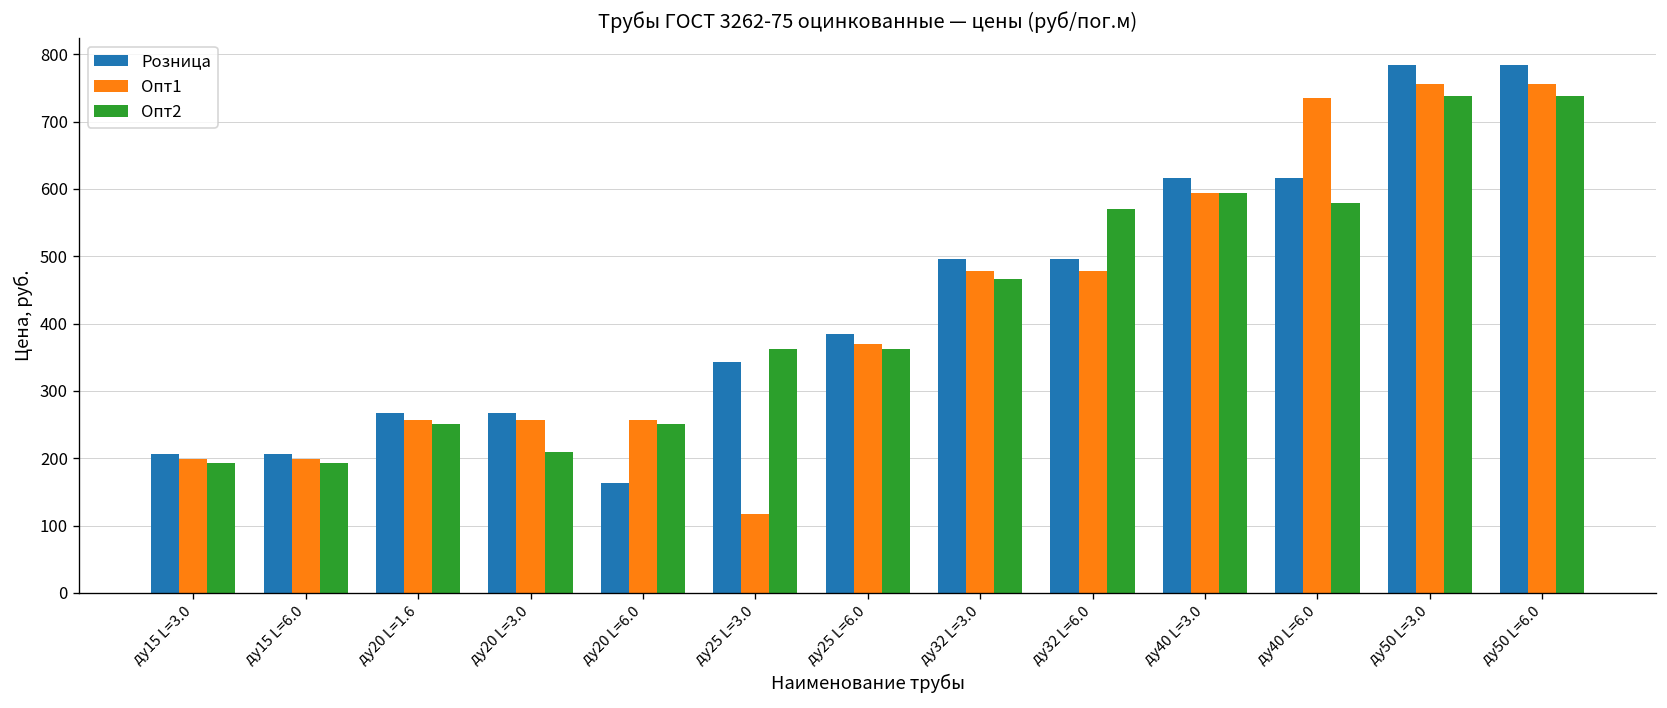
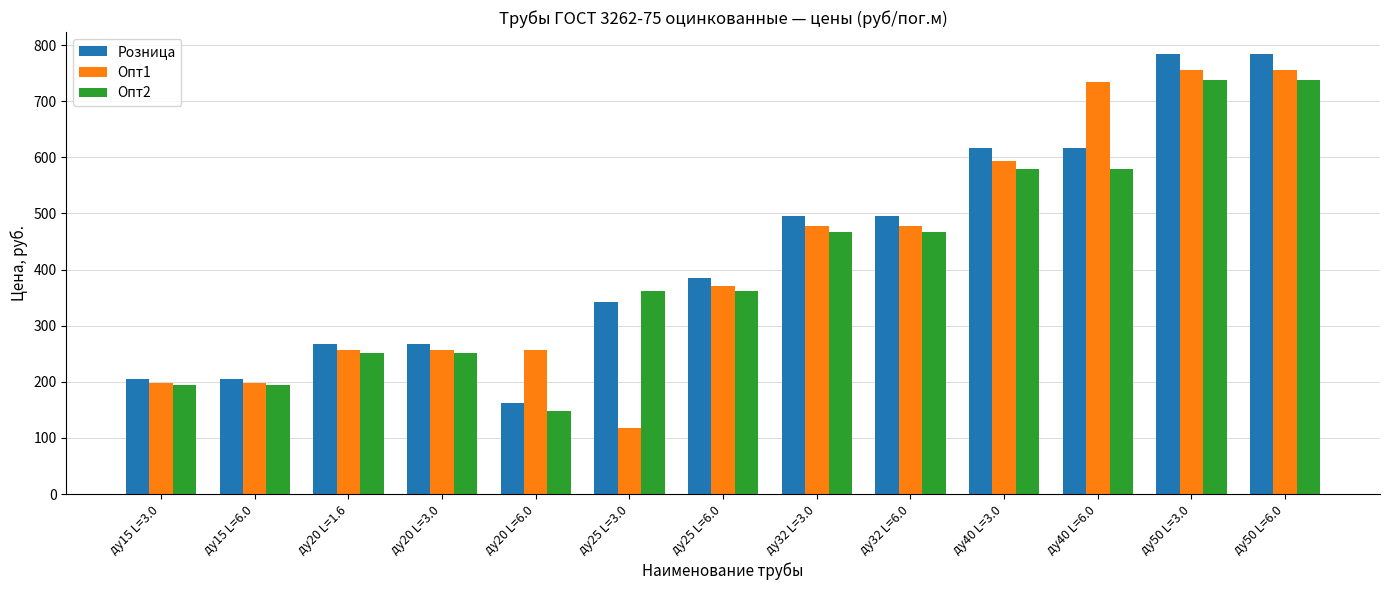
  {
    "Розница": {
      "ду15 L=3.0": 210,
      "ду15 L=6.0": 210,
      "ду20 L=1.6": 270,
      "ду20 L=3.0": 270,
      "ду20 L=6.0": 160,
      "ду25 L=3.0": 340,
      "ду25 L=6.0": 380,
      "ду32 L=3.0": 500,
      "ду32 L=6.0": 500,
      "ду40 L=3.0": 620,
      "ду40 L=6.0": 620,
      "ду50 L=3.0": 780,
      "ду50 L=6.0": 780
    },
    "Опт1": {
      "ду15 L=3.0": 200,
      "ду15 L=6.0": 200,
      "ду20 L=1.6": 260,
      "ду20 L=3.0": 260,
      "ду20 L=6.0": 260,
      "ду25 L=3.0": 120,
      "ду25 L=6.0": 370,
      "ду32 L=3.0": 480,
      "ду32 L=6.0": 480,
      "ду40 L=3.0": 590,
      "ду40 L=6.0": 730,
      "ду50 L=3.0": 760,
      "ду50 L=6.0": 760
    },
    "Опт2": {
      "ду15 L=3.0": 190,
      "ду15 L=6.0": 190,
      "ду20 L=1.6": 250,
-     "ду20 L=3.0": 210,
-     "ду20 L=6.0": 250,
+     "ду20 L=3.0": 250,
+     "ду20 L=6.0": 150,
      "ду25 L=3.0": 360,
      "ду25 L=6.0": 360,
      "ду32 L=3.0": 470,
-     "ду32 L=6.0": 570,
-     "ду40 L=3.0": 590,
+     "ду32 L=6.0": 470,
+     "ду40 L=3.0": 580,
      "ду40 L=6.0": 580,
      "ду50 L=3.0": 740,
      "ду50 L=6.0": 740
    }
  }
